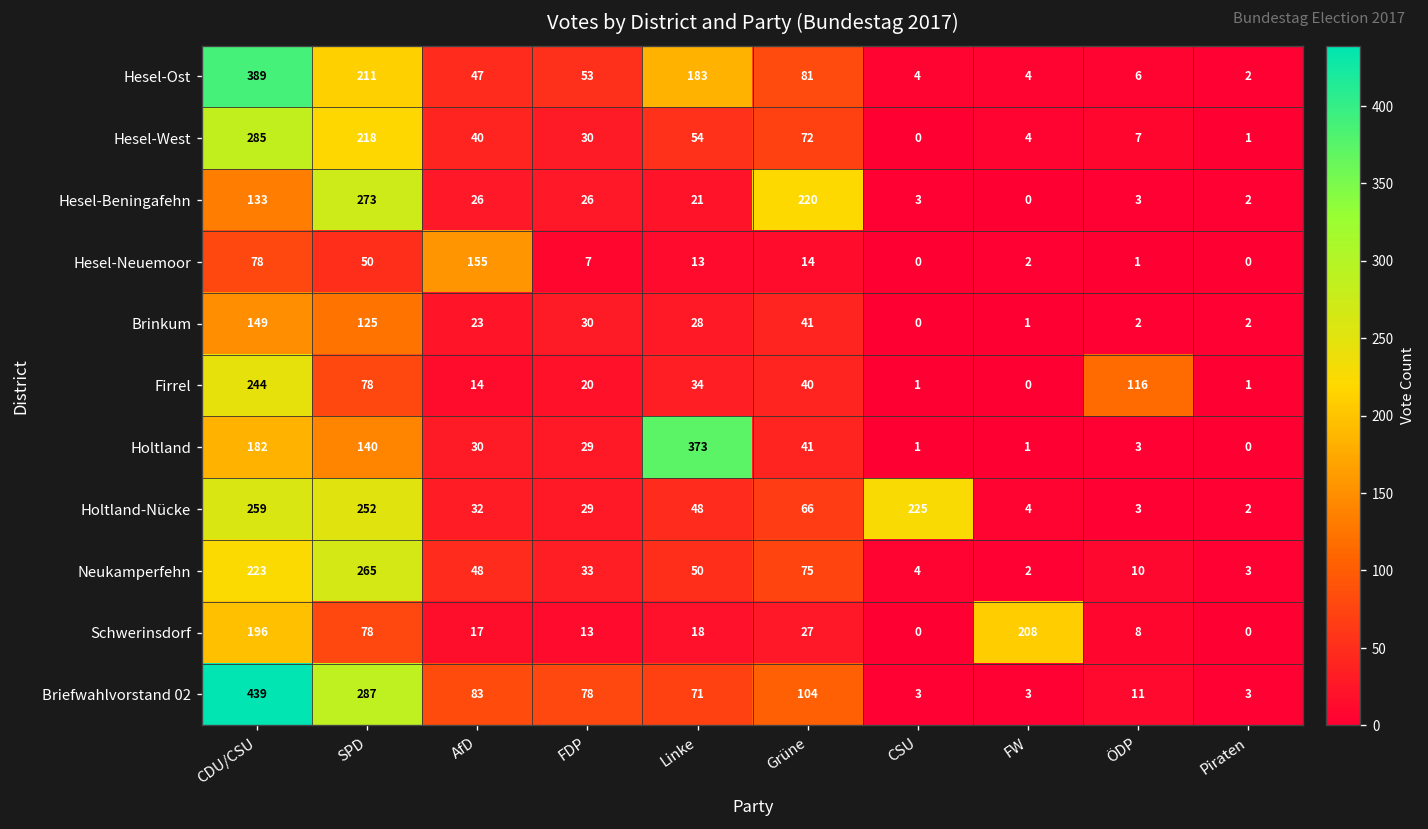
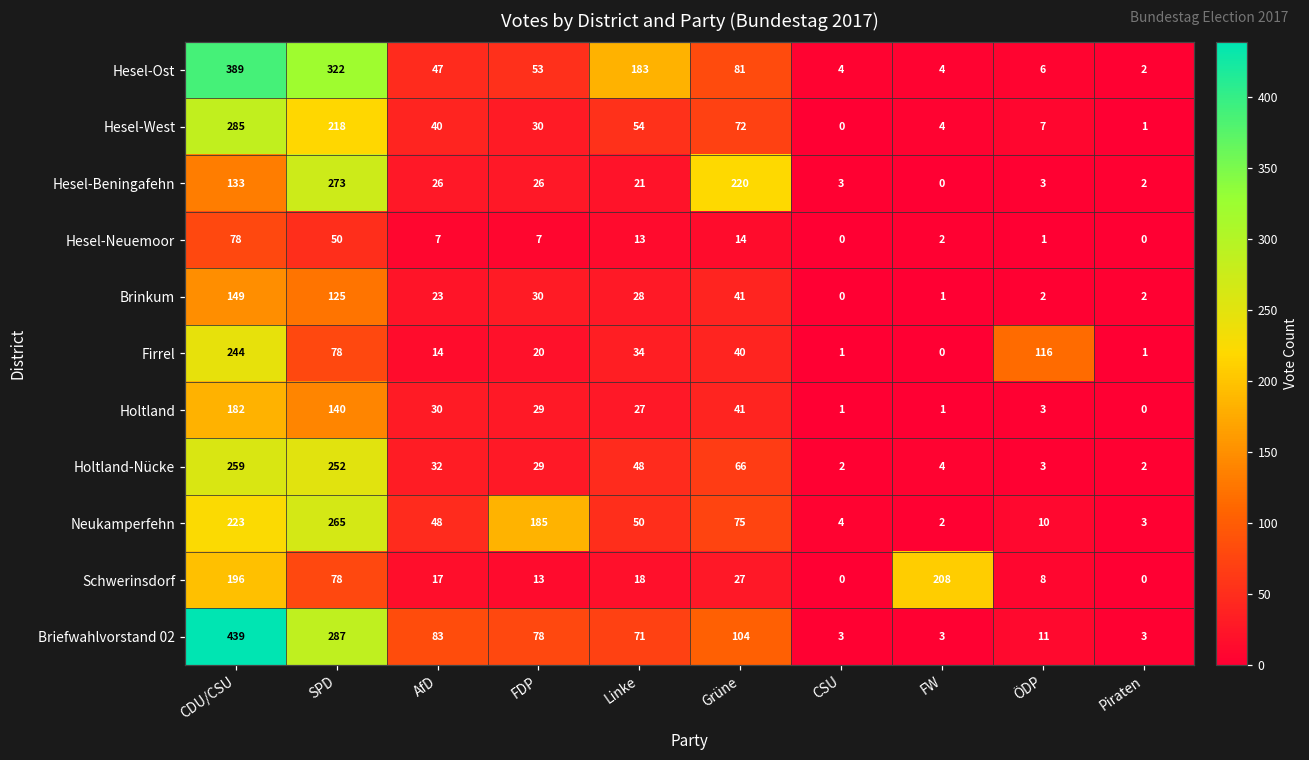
  {
    "Hesel-Ost": {
      "CDU/CSU": 389,
-     "SPD": 211,
+     "SPD": 322,
      "AfD": 47,
      "FDP": 53,
      "Linke": 183,
      "Grüne": 81,
      "CSU": 4,
      "FW": 4,
      "ÖDP": 6,
      "Piraten": 2
    },
    "Hesel-West": {
      "CDU/CSU": 285,
      "SPD": 218,
      "AfD": 40,
      "FDP": 30,
      "Linke": 54,
      "Grüne": 72,
      "CSU": 0,
      "FW": 4,
      "ÖDP": 7,
      "Piraten": 1
    },
    "Hesel-Beningafehn": {
      "CDU/CSU": 133,
      "SPD": 273,
      "AfD": 26,
      "FDP": 26,
      "Linke": 21,
      "Grüne": 220,
      "CSU": 3,
      "FW": 0,
      "ÖDP": 3,
      "Piraten": 2
    },
    "Hesel-Neuemoor": {
      "CDU/CSU": 78,
      "SPD": 50,
-     "AfD": 155,
+     "AfD": 7,
      "FDP": 7,
      "Linke": 13,
      "Grüne": 14,
      "CSU": 0,
      "FW": 2,
      "ÖDP": 1,
      "Piraten": 0
    },
    "Brinkum": {
      "CDU/CSU": 149,
      "SPD": 125,
      "AfD": 23,
      "FDP": 30,
      "Linke": 28,
      "Grüne": 41,
      "CSU": 0,
      "FW": 1,
      "ÖDP": 2,
      "Piraten": 2
    },
    "Firrel": {
      "CDU/CSU": 244,
      "SPD": 78,
      "AfD": 14,
      "FDP": 20,
      "Linke": 34,
      "Grüne": 40,
      "CSU": 1,
      "FW": 0,
      "ÖDP": 116,
      "Piraten": 1
    },
    "Holtland": {
      "CDU/CSU": 182,
      "SPD": 140,
      "AfD": 30,
      "FDP": 29,
-     "Linke": 373,
+     "Linke": 27,
      "Grüne": 41,
      "CSU": 1,
      "FW": 1,
      "ÖDP": 3,
      "Piraten": 0
    },
    "Holtland-Nücke": {
      "CDU/CSU": 259,
      "SPD": 252,
      "AfD": 32,
      "FDP": 29,
      "Linke": 48,
      "Grüne": 66,
-     "CSU": 225,
+     "CSU": 2,
      "FW": 4,
      "ÖDP": 3,
      "Piraten": 2
    },
    "Neukamperfehn": {
      "CDU/CSU": 223,
      "SPD": 265,
      "AfD": 48,
-     "FDP": 33,
+     "FDP": 185,
      "Linke": 50,
      "Grüne": 75,
      "CSU": 4,
      "FW": 2,
      "ÖDP": 10,
      "Piraten": 3
    },
    "Schwerinsdorf": {
      "CDU/CSU": 196,
      "SPD": 78,
      "AfD": 17,
      "FDP": 13,
      "Linke": 18,
      "Grüne": 27,
      "CSU": 0,
      "FW": 208,
      "ÖDP": 8,
      "Piraten": 0
    },
    "Briefwahlvorstand 02": {
      "CDU/CSU": 439,
      "SPD": 287,
      "AfD": 83,
      "FDP": 78,
      "Linke": 71,
      "Grüne": 104,
      "CSU": 3,
      "FW": 3,
      "ÖDP": 11,
      "Piraten": 3
    }
  }
